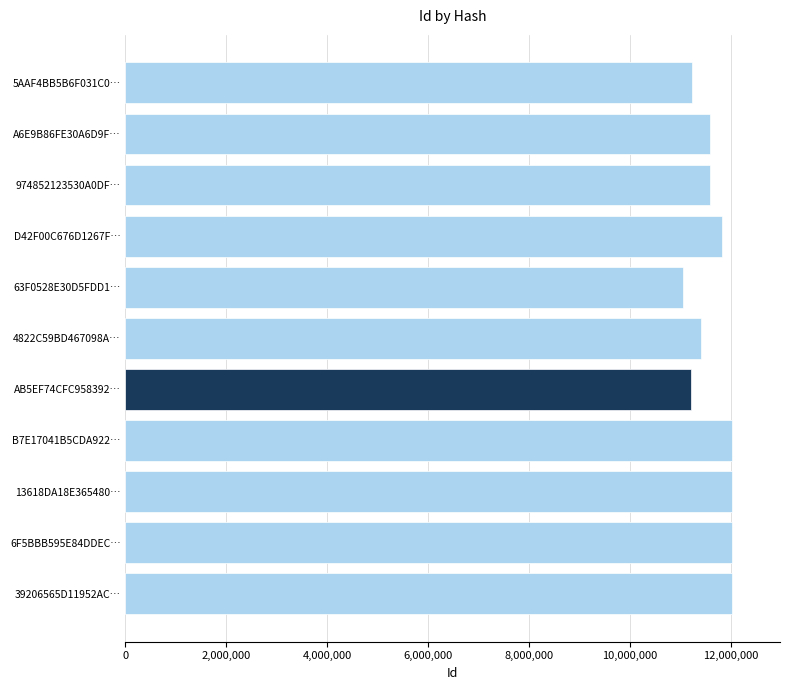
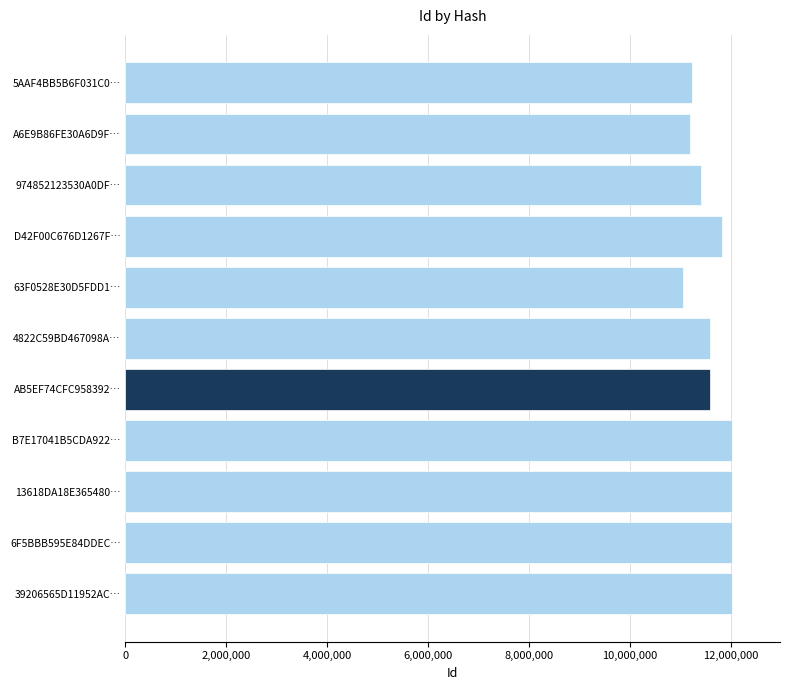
  {
    "5AAF4BB5B6F031C0…": "11,200,000",
-   "A6E9B86FE30A6D9F…": "11,600,000",
-   "974852123530A0DF…": "11,600,000",
+   "A6E9B86FE30A6D9F…": "11,200,000",
+   "974852123530A0DF…": "11,400,000",
    "D42F00C676D1267F…": "11,800,000",
    "63F0528E30D5FDD1…": "11,100,000",
-   "4822C59BD467098A…": "11,400,000",
-   "AB5EF74CFC958392…": "11,200,000",
+   "4822C59BD467098A…": "11,600,000",
+   "AB5EF74CFC958392…": "11,600,000",
    "B7E17041B5CDA922…": "12,000,000",
    "13618DA18E365480…": "12,000,000",
    "6F5BBB595E84DDEC…": "12,000,000",
    "39206565D11952AC…": "12,000,000"
  }
